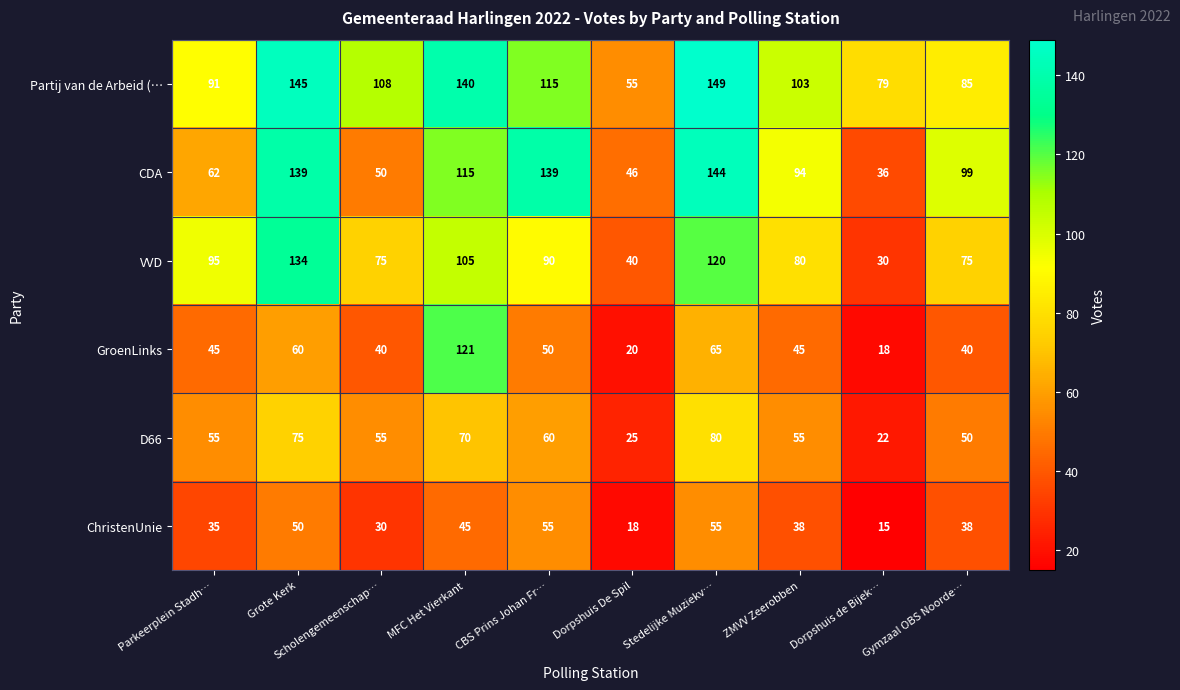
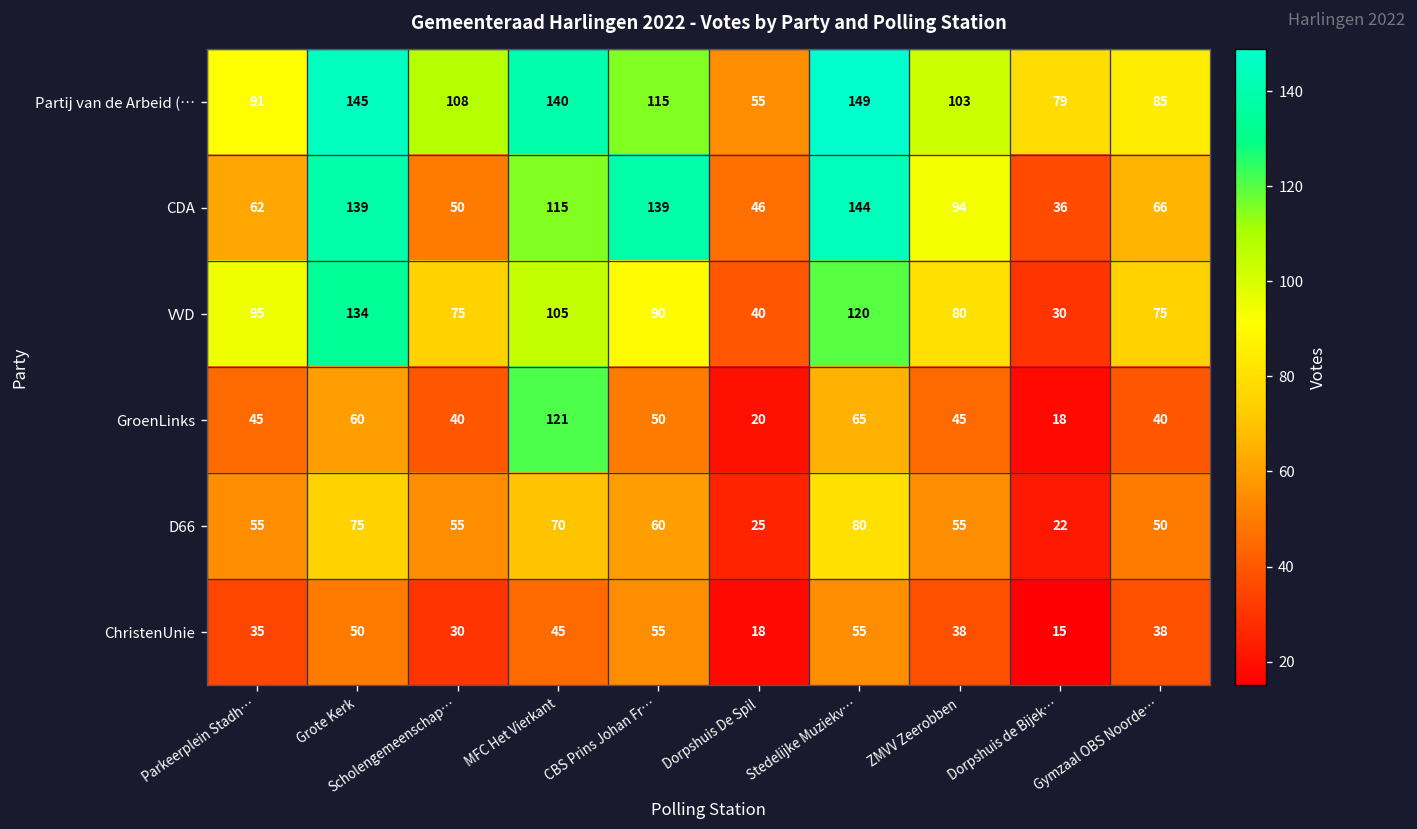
  {
    "Partij van de Arbeid (…": {
      "Parkeerplein Stadh…": 91,
      "Grote Kerk": 145,
      "Scholengemeenschap…": 108,
      "MFC Het Vierkant": 140,
      "CBS Prins Johan Fr…": 115,
      "Dorpshuis De Spil": 55,
      "Stedelijke Muziekv…": 149,
      "ZMVV Zeerobben": 103,
      "Dorpshuis de Bijek…": 79,
      "Gymzaal OBS Noorde…": 85
    },
    "CDA": {
      "Parkeerplein Stadh…": 62,
      "Grote Kerk": 139,
      "Scholengemeenschap…": 50,
      "MFC Het Vierkant": 115,
      "CBS Prins Johan Fr…": 139,
      "Dorpshuis De Spil": 46,
      "Stedelijke Muziekv…": 144,
      "ZMVV Zeerobben": 94,
      "Dorpshuis de Bijek…": 36,
-     "Gymzaal OBS Noorde…": 99
+     "Gymzaal OBS Noorde…": 66
    },
    "VVD": {
      "Parkeerplein Stadh…": 95,
      "Grote Kerk": 134,
      "Scholengemeenschap…": 75,
      "MFC Het Vierkant": 105,
      "CBS Prins Johan Fr…": 90,
      "Dorpshuis De Spil": 40,
      "Stedelijke Muziekv…": 120,
      "ZMVV Zeerobben": 80,
      "Dorpshuis de Bijek…": 30,
      "Gymzaal OBS Noorde…": 75
    },
    "GroenLinks": {
      "Parkeerplein Stadh…": 45,
      "Grote Kerk": 60,
      "Scholengemeenschap…": 40,
      "MFC Het Vierkant": 121,
      "CBS Prins Johan Fr…": 50,
      "Dorpshuis De Spil": 20,
      "Stedelijke Muziekv…": 65,
      "ZMVV Zeerobben": 45,
      "Dorpshuis de Bijek…": 18,
      "Gymzaal OBS Noorde…": 40
    },
    "D66": {
      "Parkeerplein Stadh…": 55,
      "Grote Kerk": 75,
      "Scholengemeenschap…": 55,
      "MFC Het Vierkant": 70,
      "CBS Prins Johan Fr…": 60,
      "Dorpshuis De Spil": 25,
      "Stedelijke Muziekv…": 80,
      "ZMVV Zeerobben": 55,
      "Dorpshuis de Bijek…": 22,
      "Gymzaal OBS Noorde…": 50
    },
    "ChristenUnie": {
      "Parkeerplein Stadh…": 35,
      "Grote Kerk": 50,
      "Scholengemeenschap…": 30,
      "MFC Het Vierkant": 45,
      "CBS Prins Johan Fr…": 55,
      "Dorpshuis De Spil": 18,
      "Stedelijke Muziekv…": 55,
      "ZMVV Zeerobben": 38,
      "Dorpshuis de Bijek…": 15,
      "Gymzaal OBS Noorde…": 38
    }
  }
